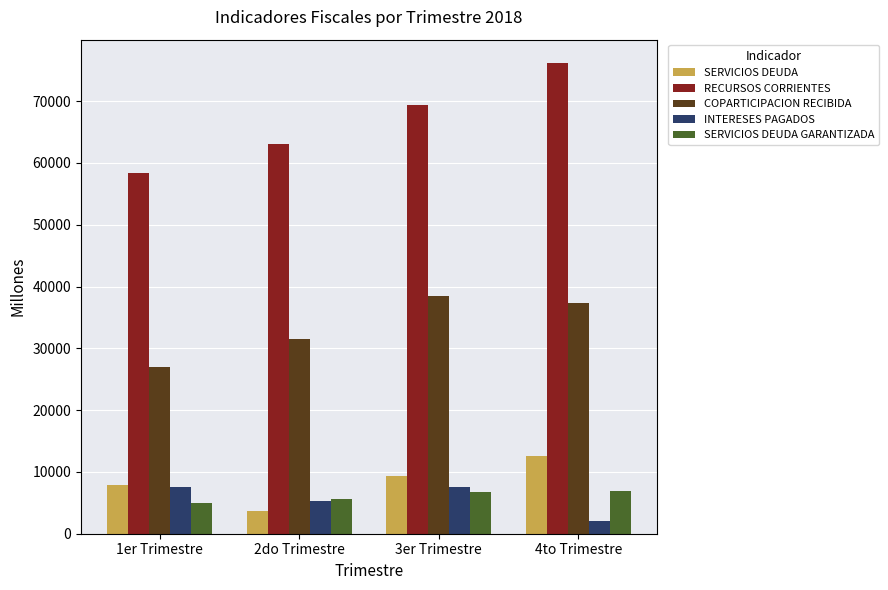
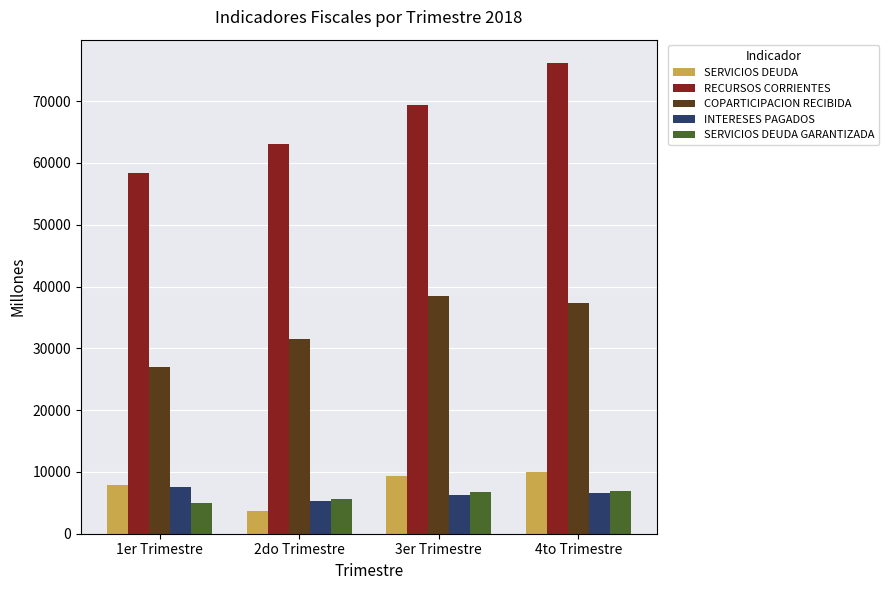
  {
    "SERVICIOS DEUDA": {
      "1er Trimestre": 8000,
      "2do Trimestre": 4000,
      "3er Trimestre": 9000,
-     "4to Trimestre": 13000
+     "4to Trimestre": 10000
    },
    "INTERESES PAGADOS": {
      "1er Trimestre": 8000,
      "2do Trimestre": 5000,
-     "3er Trimestre": 8000,
-     "4to Trimestre": 2000
+     "3er Trimestre": 6000,
+     "4to Trimestre": 7000
    }
  }
